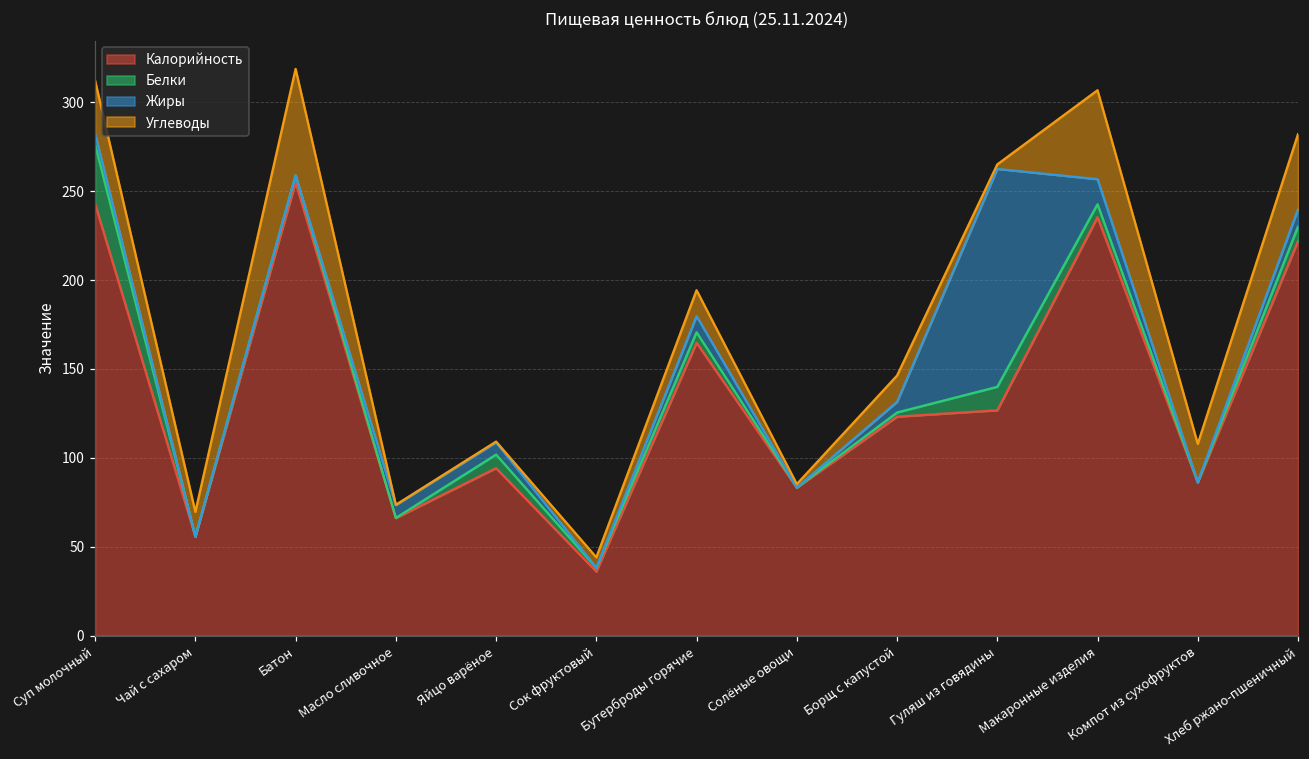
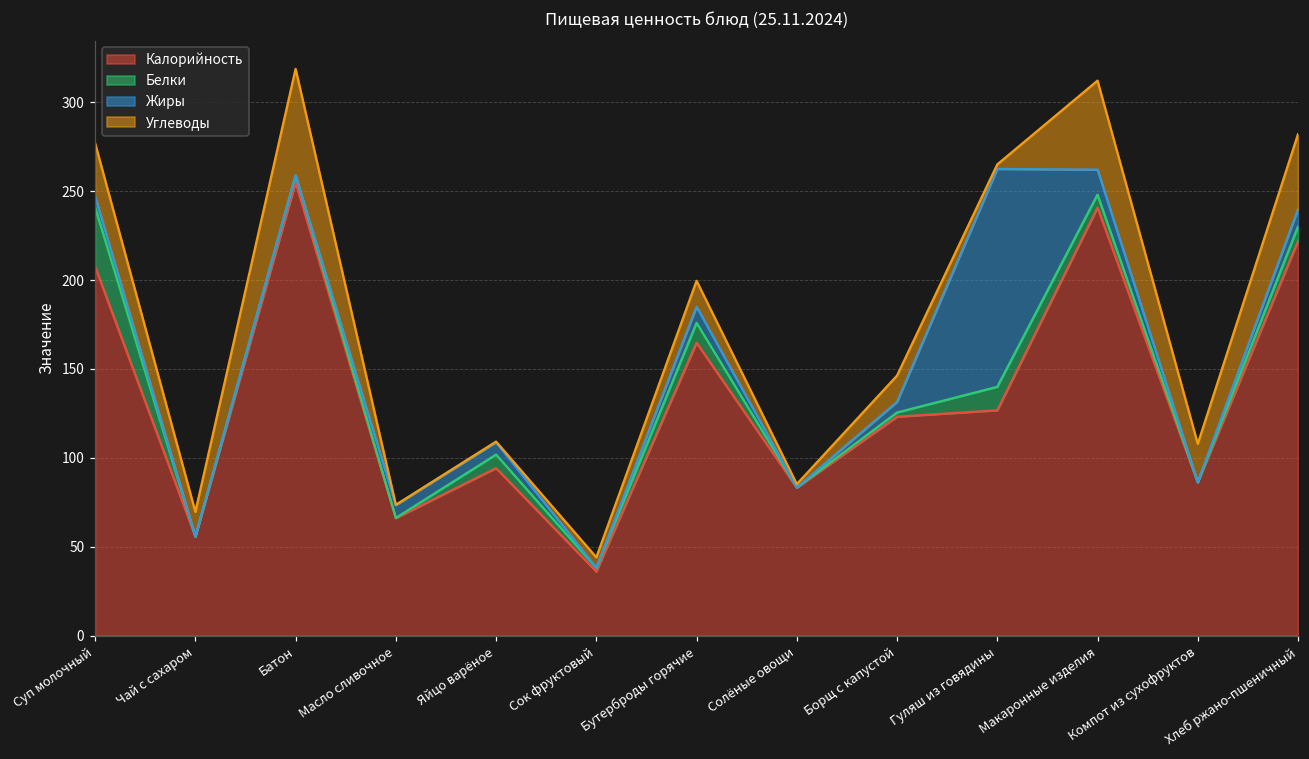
  {
    "Калорийность": {
-     "Суп молочный": 243,
+     "Суп молочный": 208,
      "Батон": 255,
      "Яйцо варёное": 94,
      "Сок фруктовый": 36,
      "Бутерброды горячие": 165,
      "Борщ с капустой": 123,
      "Гуляш из говядины": 127,
-     "Макаронные изделия": 235,
+     "Макаронные изделия": 241,
      "Хлеб ржано-пшеничный": 222
    },
    "Белки": {
      "Суп молочный": 33,
      "Яйцо варёное": 8,
-     "Бутерброды горячие": 6,
+     "Бутерброды горячие": 11,
      "Борщ с капустой": 2,
      "Гуляш из говядины": 13,
      "Макаронные изделия": 7,
      "Хлеб ржано-пшеничный": 8
    },
    "Жиры": {
      "Суп молочный": 6,
      "Бутерброды горячие": 9,
      "Борщ с капустой": 6,
      "Гуляш из говядины": 123,
      "Макаронные изделия": 14,
      "Хлеб ржано-пшеничный": 10
    },
    "Углеводы": {
      "Суп молочный": 30,
      "Чай с сахаром": 14,
      "Батон": 60,
      "Сок фруктовый": 6,
      "Бутерброды горячие": 15,
      "Солёные овощи": 2,
      "Борщ с капустой": 15,
      "Гуляш из говядины": 3,
      "Макаронные изделия": 50,
      "Компот из сухофруктов": 22,
      "Хлеб ржано-пшеничный": 42
    }
  }
